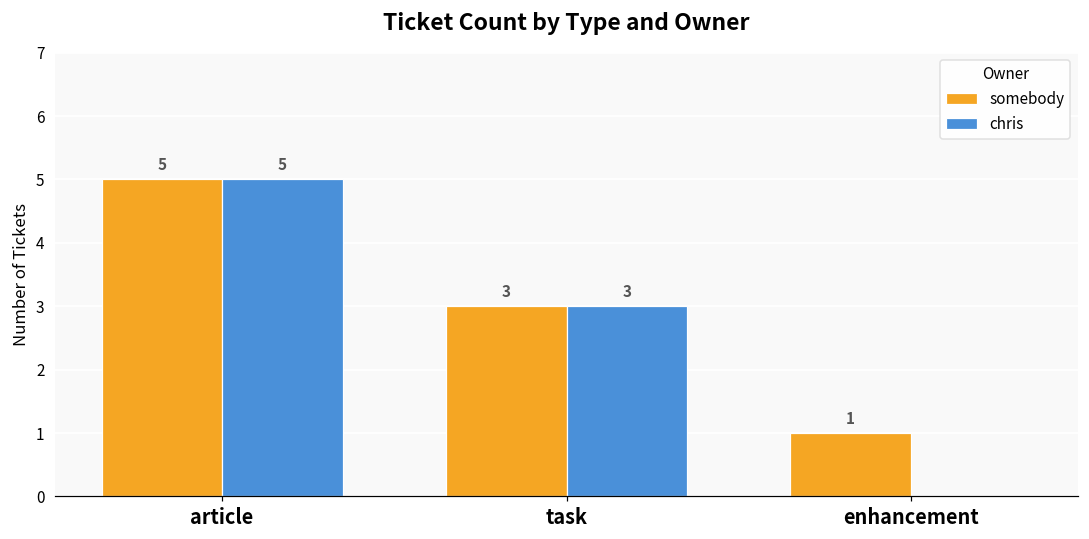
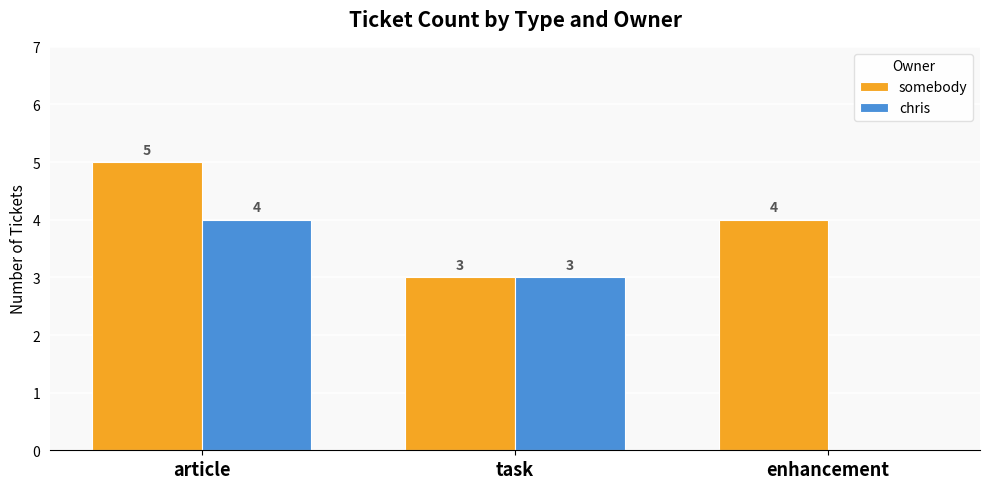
  {
    "somebody": {
      "article": 5,
      "task": 3,
-     "enhancement": 1
+     "enhancement": 4
    },
    "chris": {
-     "article": 5,
+     "article": 4,
      "task": 3
    }
  }
